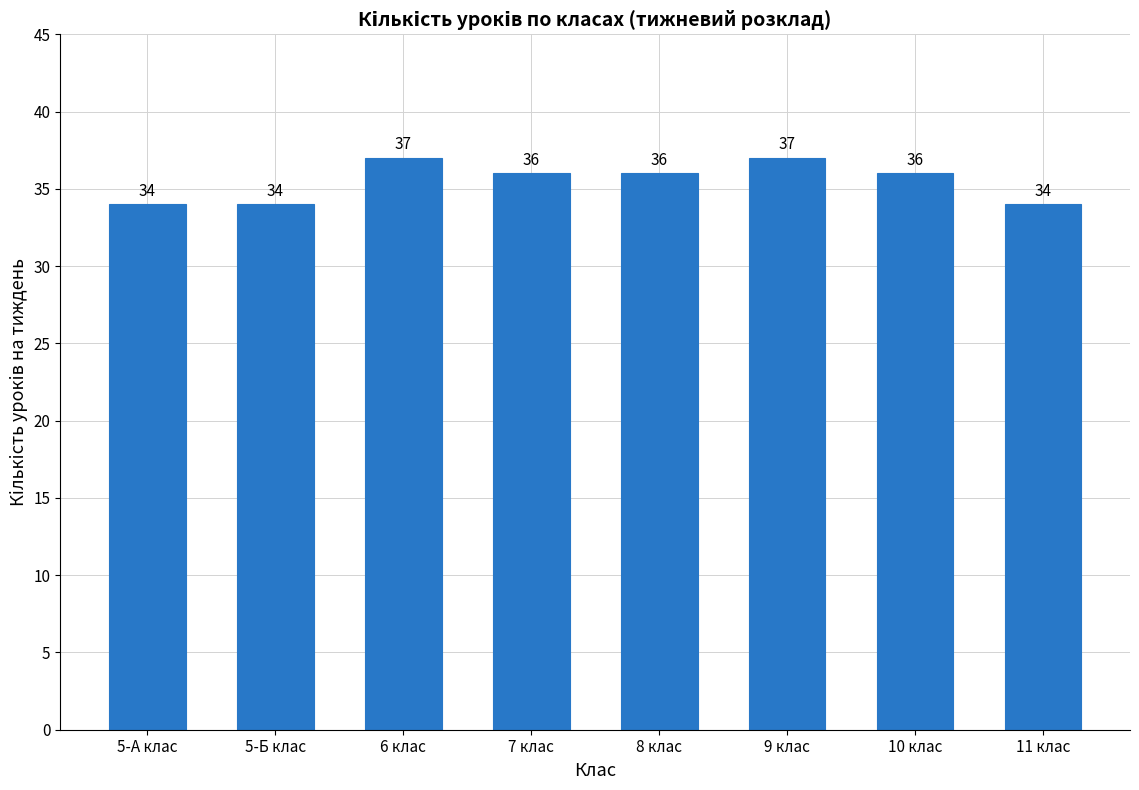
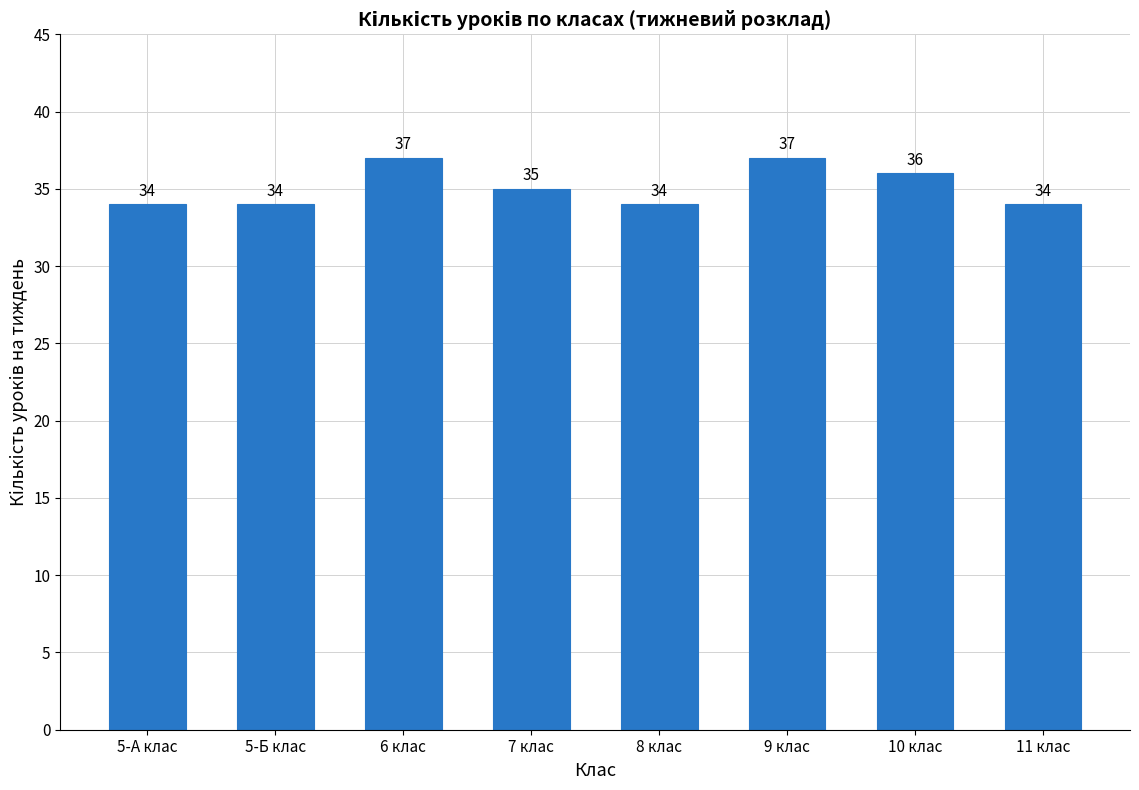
  {
    "5-А клас": 34,
    "5-Б клас": 34,
    "6 клас": 37,
-   "7 клас": 36,
-   "8 клас": 36,
+   "7 клас": 35,
+   "8 клас": 34,
    "9 клас": 37,
    "10 клас": 36,
    "11 клас": 34
  }
